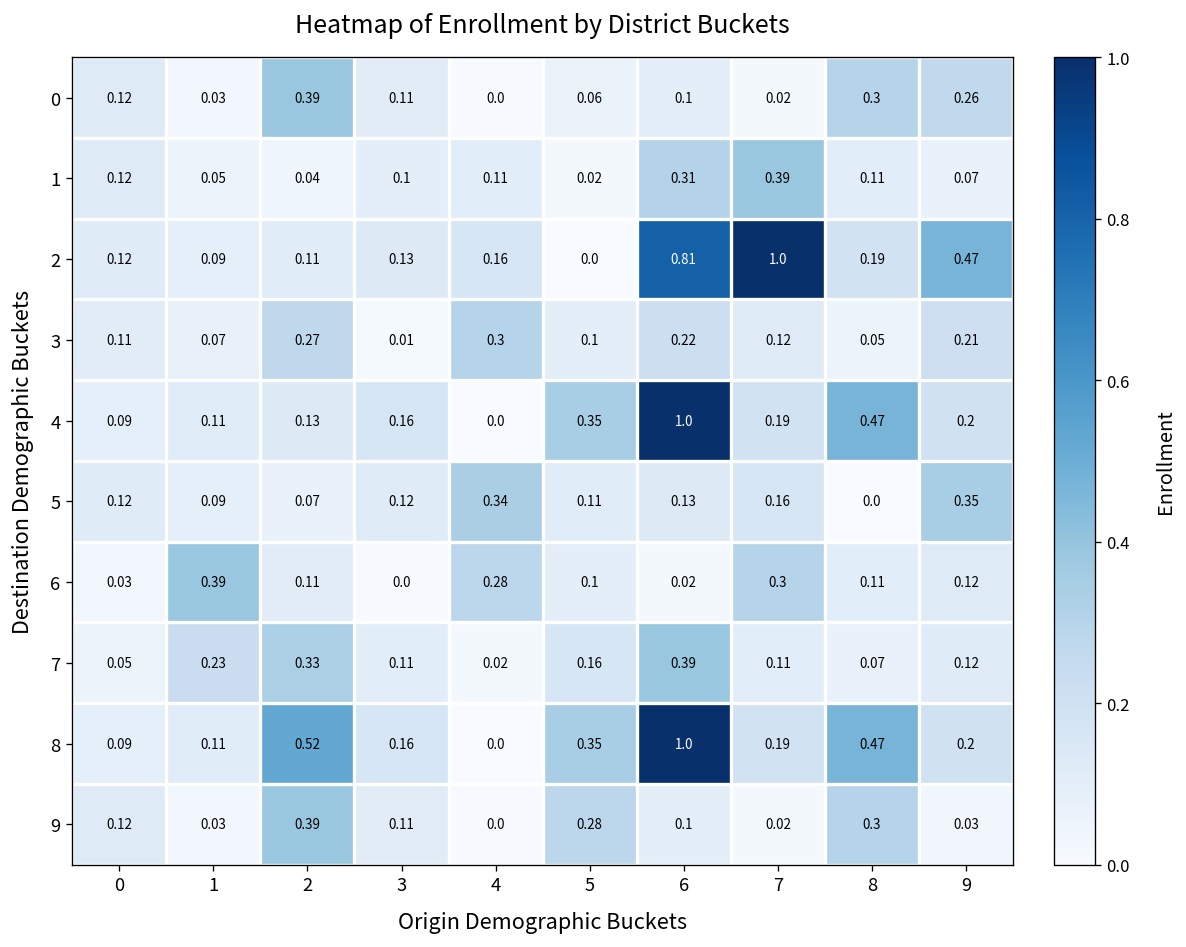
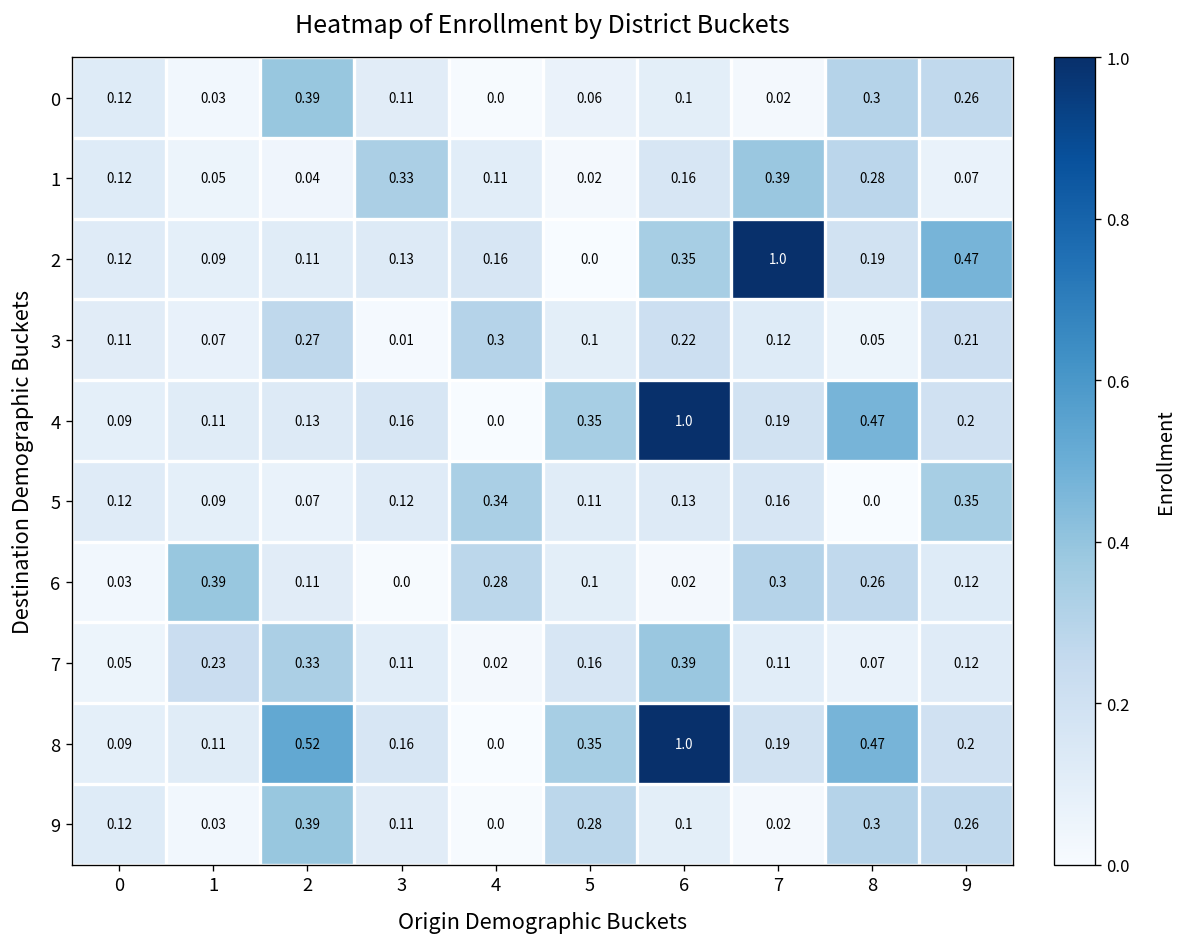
  {
    "0": {
      "0": 0.12,
      "1": 0.03,
      "2": 0.39,
      "3": 0.11,
      "4": 0.0,
      "5": 0.06,
      "6": 0.1,
      "7": 0.02,
      "8": 0.3,
      "9": 0.26
    },
    "1": {
      "0": 0.12,
      "1": 0.05,
      "2": 0.04,
-     "3": 0.1,
+     "3": 0.33,
      "4": 0.11,
      "5": 0.02,
-     "6": 0.31,
+     "6": 0.16,
      "7": 0.39,
-     "8": 0.11,
+     "8": 0.28,
      "9": 0.07
    },
    "2": {
      "0": 0.12,
      "1": 0.09,
      "2": 0.11,
      "3": 0.13,
      "4": 0.16,
      "5": 0.0,
-     "6": 0.81,
+     "6": 0.35,
      "7": 1.0,
      "8": 0.19,
      "9": 0.47
    },
    "3": {
      "0": 0.11,
      "1": 0.07,
      "2": 0.27,
      "3": 0.01,
      "4": 0.3,
      "5": 0.1,
      "6": 0.22,
      "7": 0.12,
      "8": 0.05,
      "9": 0.21
    },
    "4": {
      "0": 0.09,
      "1": 0.11,
      "2": 0.13,
      "3": 0.16,
      "4": 0.0,
      "5": 0.35,
      "6": 1.0,
      "7": 0.19,
      "8": 0.47,
      "9": 0.2
    },
    "5": {
      "0": 0.12,
      "1": 0.09,
      "2": 0.07,
      "3": 0.12,
      "4": 0.34,
      "5": 0.11,
      "6": 0.13,
      "7": 0.16,
      "8": 0.0,
      "9": 0.35
    },
    "6": {
      "0": 0.03,
      "1": 0.39,
      "2": 0.11,
      "3": 0.0,
      "4": 0.28,
      "5": 0.1,
      "6": 0.02,
      "7": 0.3,
-     "8": 0.11,
+     "8": 0.26,
      "9": 0.12
    },
    "7": {
      "0": 0.05,
      "1": 0.23,
      "2": 0.33,
      "3": 0.11,
      "4": 0.02,
      "5": 0.16,
      "6": 0.39,
      "7": 0.11,
      "8": 0.07,
      "9": 0.12
    },
    "8": {
      "0": 0.09,
      "1": 0.11,
      "2": 0.52,
      "3": 0.16,
      "4": 0.0,
      "5": 0.35,
      "6": 1.0,
      "7": 0.19,
      "8": 0.47,
      "9": 0.2
    },
    "9": {
      "0": 0.12,
      "1": 0.03,
      "2": 0.39,
      "3": 0.11,
      "4": 0.0,
      "5": 0.28,
      "6": 0.1,
      "7": 0.02,
      "8": 0.3,
-     "9": 0.03
+     "9": 0.26
    }
  }
